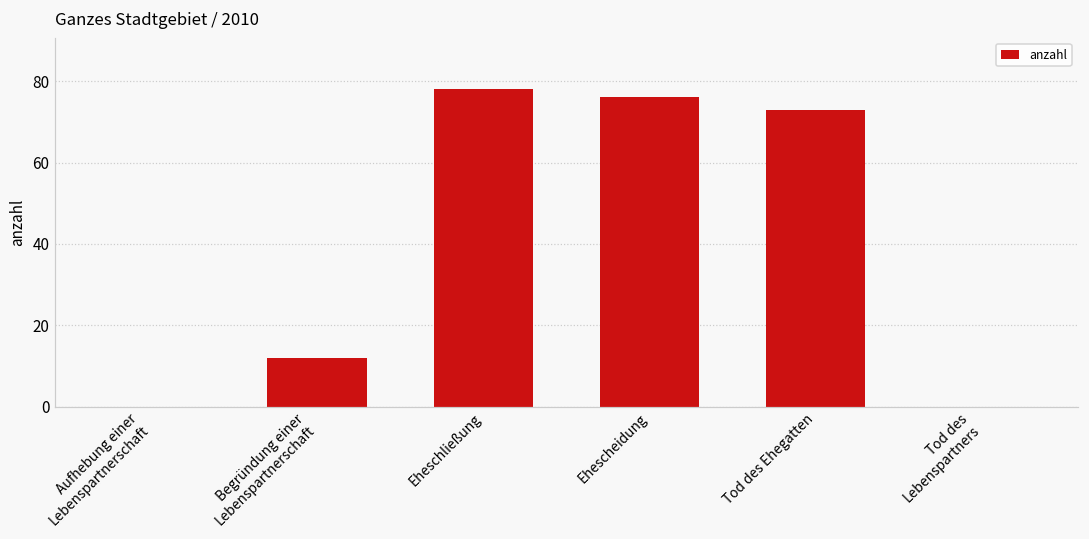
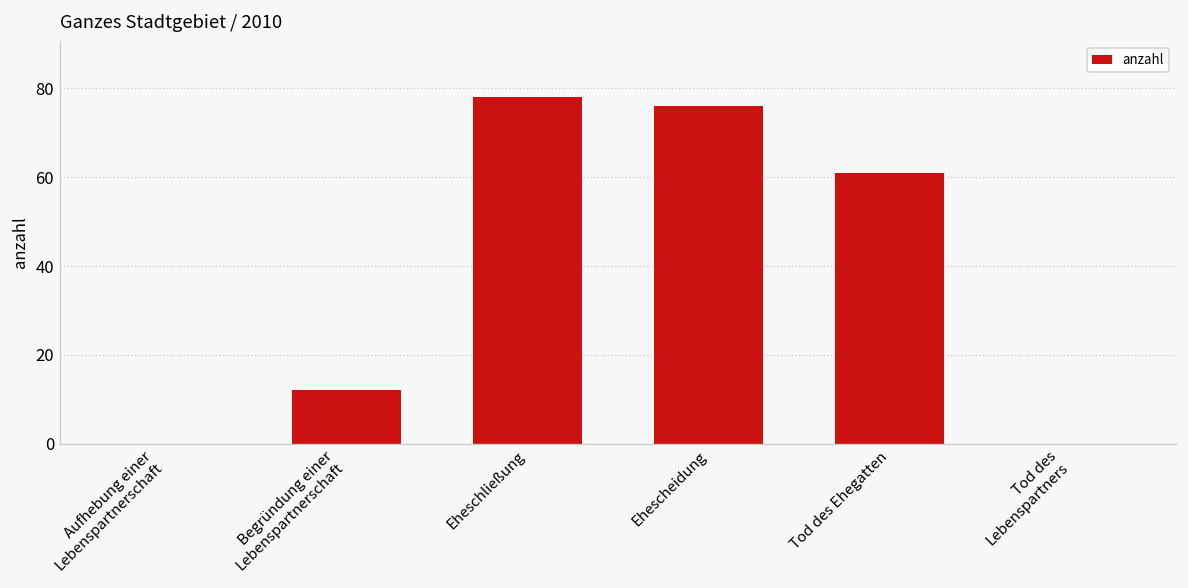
  {
    "Aufhebung einer Lebenspartnerschaft": 0,
    "Begründung einer Lebenspartnerschaft": 12,
    "Eheschließung": 78,
    "Ehescheidung": 76,
-   "Tod des Ehegatten": 73,
+   "Tod des Ehegatten": 61,
    "Tod des Lebenspartners": 0
  }
